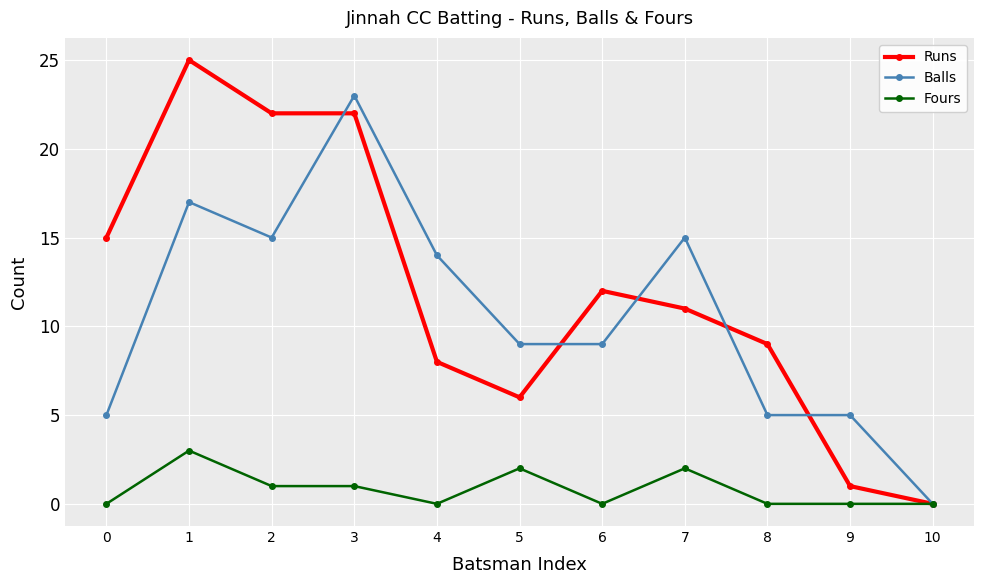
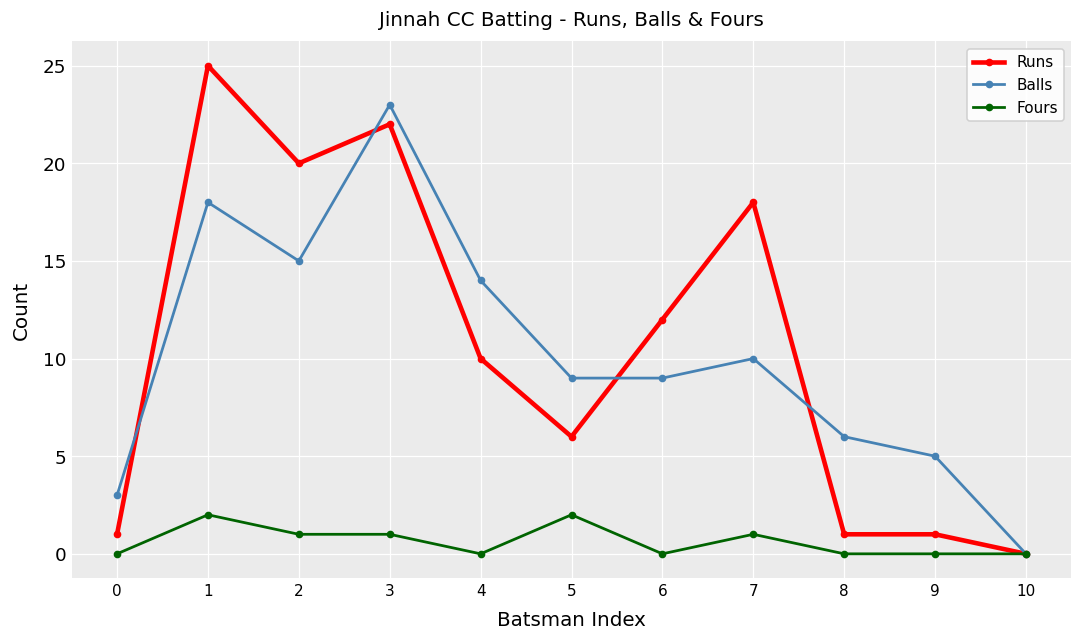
  {
    "Runs": {
-     "0": 15,
+     "0": 1,
      "1": 25,
-     "2": 22,
+     "2": 20,
      "3": 22,
-     "4": 8,
+     "4": 10,
      "5": 6,
      "6": 12,
-     "7": 11,
-     "8": 9,
+     "7": 18,
+     "8": 1,
      "9": 1
    },
    "Balls": {
-     "0": 5,
-     "1": 17,
+     "0": 3,
+     "1": 18,
      "2": 15,
      "3": 23,
      "4": 14,
      "5": 9,
      "6": 9,
-     "7": 15,
-     "8": 5,
+     "7": 10,
+     "8": 6,
      "9": 5
    },
    "Fours": {
      "0": 0,
-     "1": 3,
+     "1": 2,
      "2": 1,
      "3": 1,
      "4": 0,
      "5": 2,
      "6": 0,
-     "7": 2,
+     "7": 1,
      "8": 0,
      "9": 0
    }
  }
